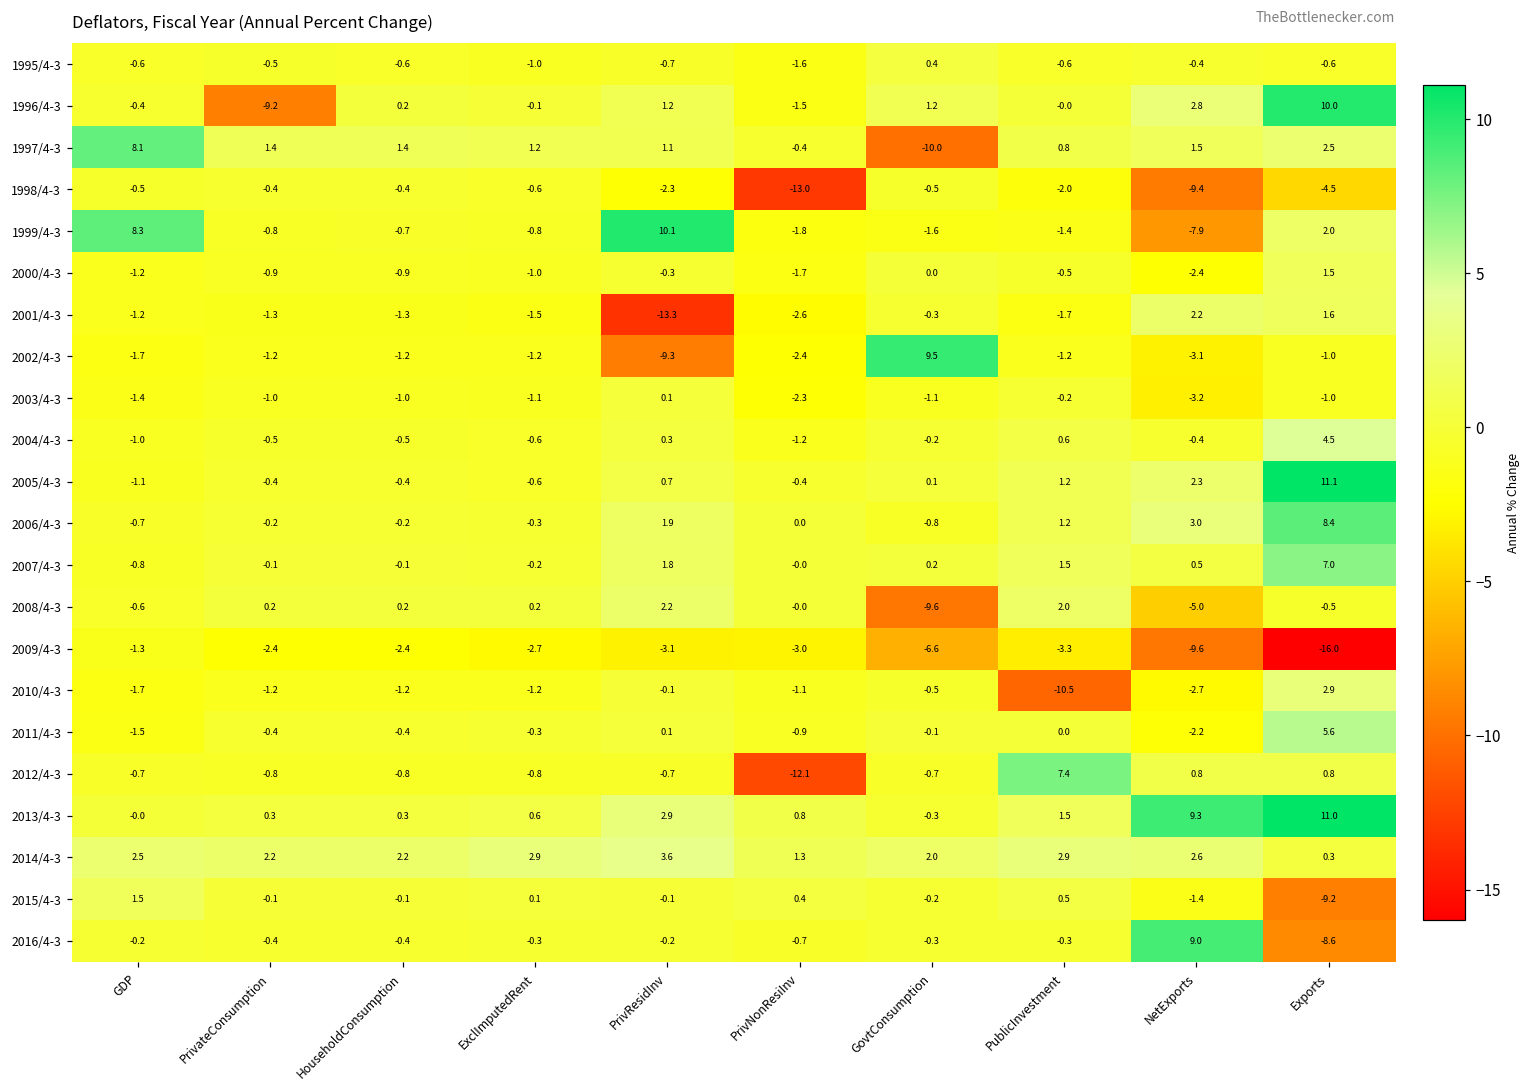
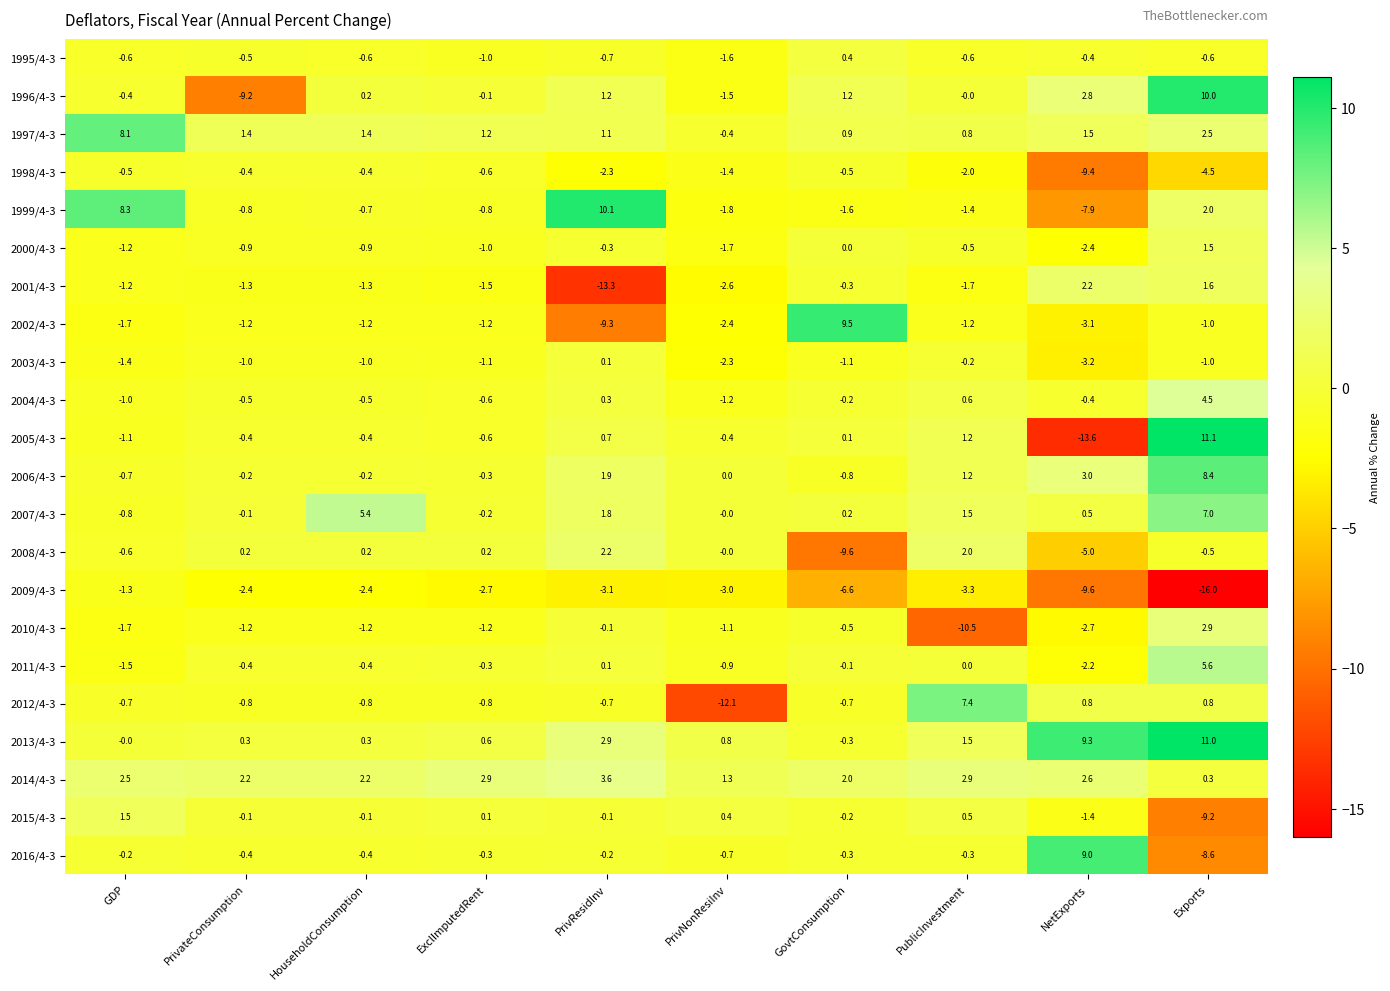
  {
    "1997/4-3": {
      "GDP": 8.1,
      "PrivateConsumption": 1.4,
      "HouseholdConsumption": 1.4,
      "ExclImputedRent": 1.2,
      "PrivResidInv": 1.1,
      "PrivNonResiInv": -0.4,
-     "GovtConsumption": -10.0,
+     "GovtConsumption": 0.9,
      "PublicInvestment": 0.8,
      "NetExports": 1.5,
      "Exports": 2.5
    },
    "1998/4-3": {
      "GDP": -0.5,
      "PrivateConsumption": -0.4,
      "HouseholdConsumption": -0.4,
      "ExclImputedRent": -0.6,
      "PrivResidInv": -2.3,
-     "PrivNonResiInv": -13.0,
+     "PrivNonResiInv": -1.4,
      "GovtConsumption": -0.5,
      "PublicInvestment": -2.0,
      "NetExports": -9.4,
      "Exports": -4.5
    },
    "2005/4-3": {
      "GDP": -1.1,
      "PrivateConsumption": -0.4,
      "HouseholdConsumption": -0.4,
      "ExclImputedRent": -0.6,
      "PrivResidInv": 0.7,
      "PrivNonResiInv": -0.4,
      "GovtConsumption": 0.1,
      "PublicInvestment": 1.2,
-     "NetExports": 2.3,
+     "NetExports": -13.6,
      "Exports": 11.1
    },
    "2007/4-3": {
      "GDP": -0.8,
      "PrivateConsumption": -0.1,
-     "HouseholdConsumption": -0.1,
+     "HouseholdConsumption": 5.4,
      "ExclImputedRent": -0.2,
      "PrivResidInv": 1.8,
      "PrivNonResiInv": -0.0,
      "GovtConsumption": 0.2,
      "PublicInvestment": 1.5,
      "NetExports": 0.5,
      "Exports": 7.0
    }
  }
